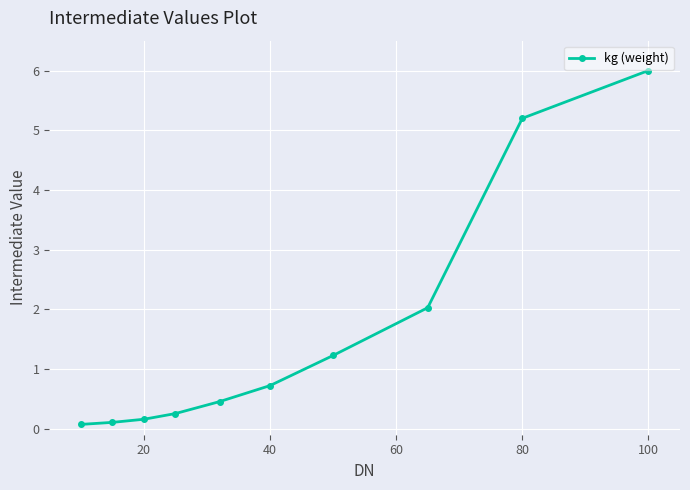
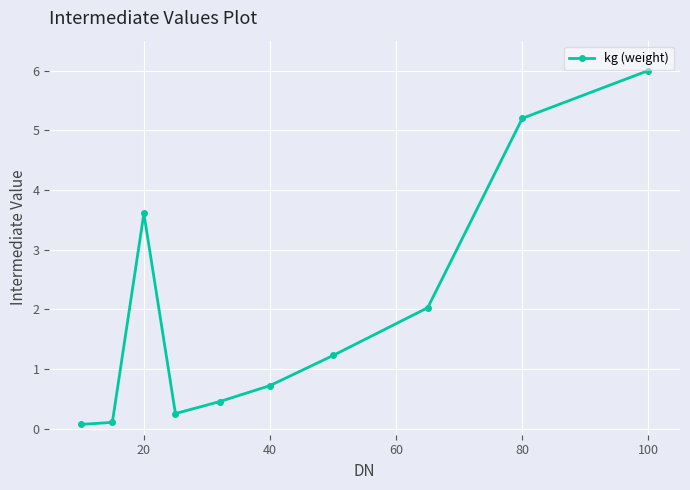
  {
-   "20": 0.2,
+   "20": 3.6,
    "40": 0.7,
    "80": 5.2,
    "100": 6.0
  }
